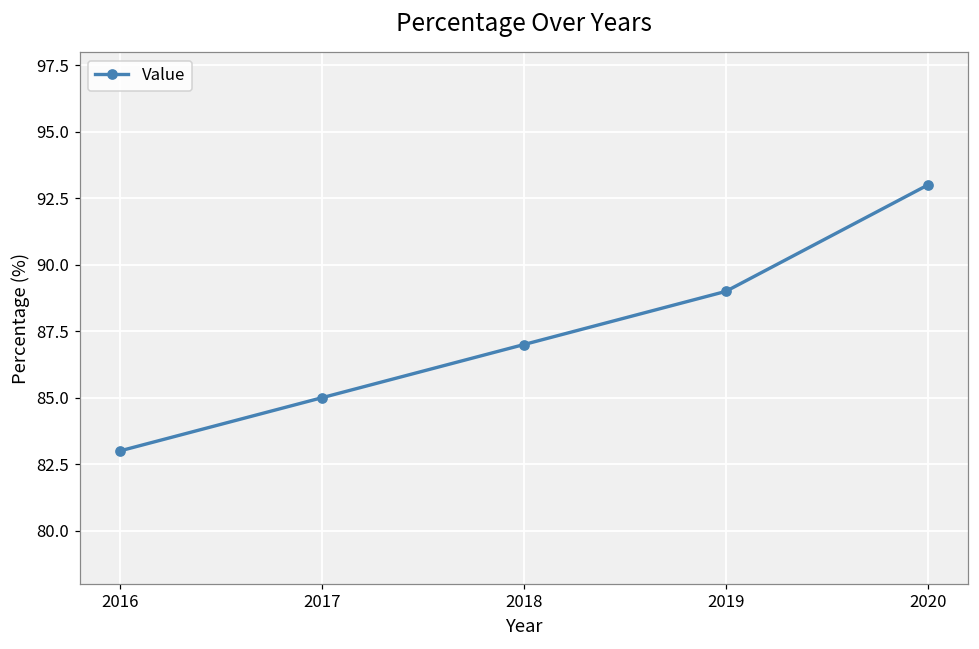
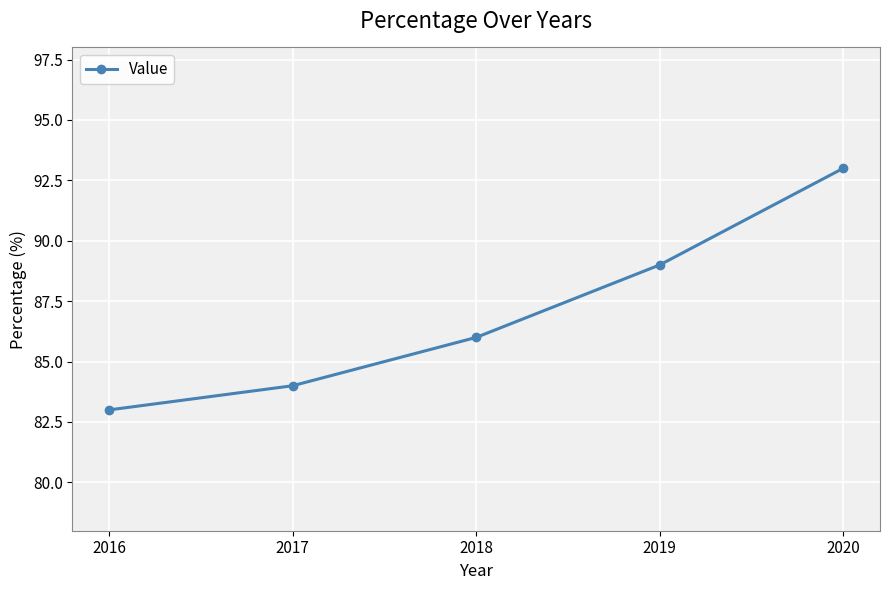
  {
    "2016": 83,
-   "2017": 85,
-   "2018": 87,
+   "2017": 84,
+   "2018": 86,
    "2019": 89,
    "2020": 93
  }
